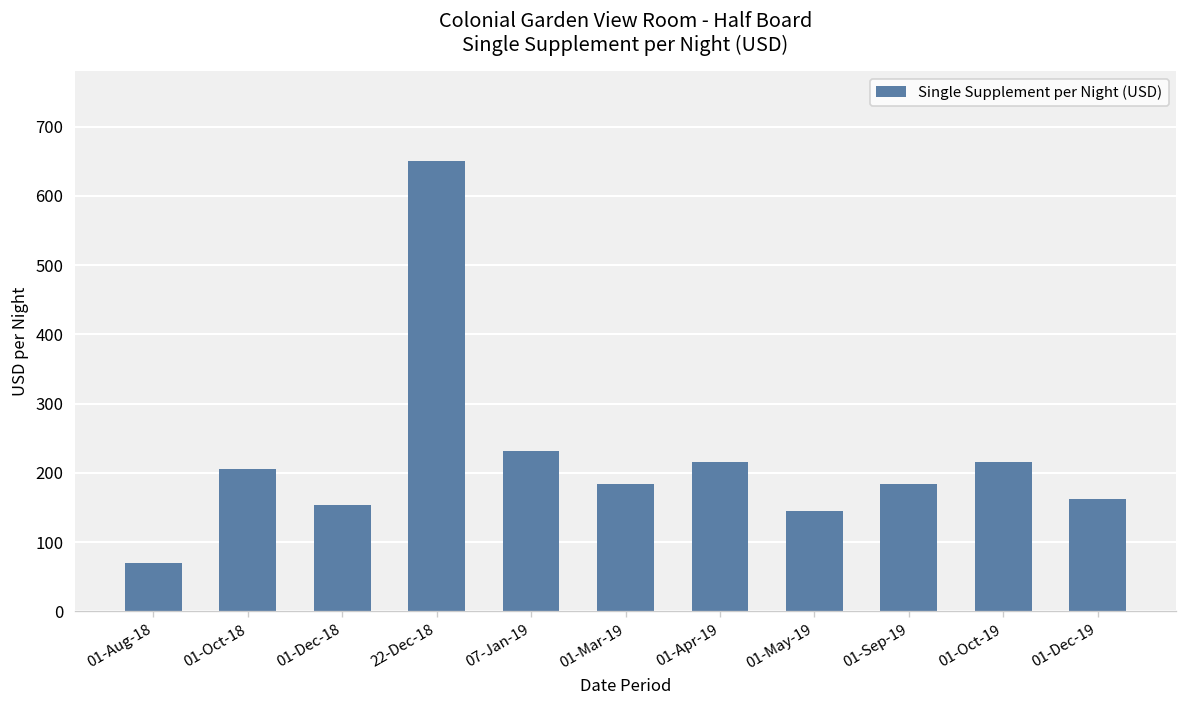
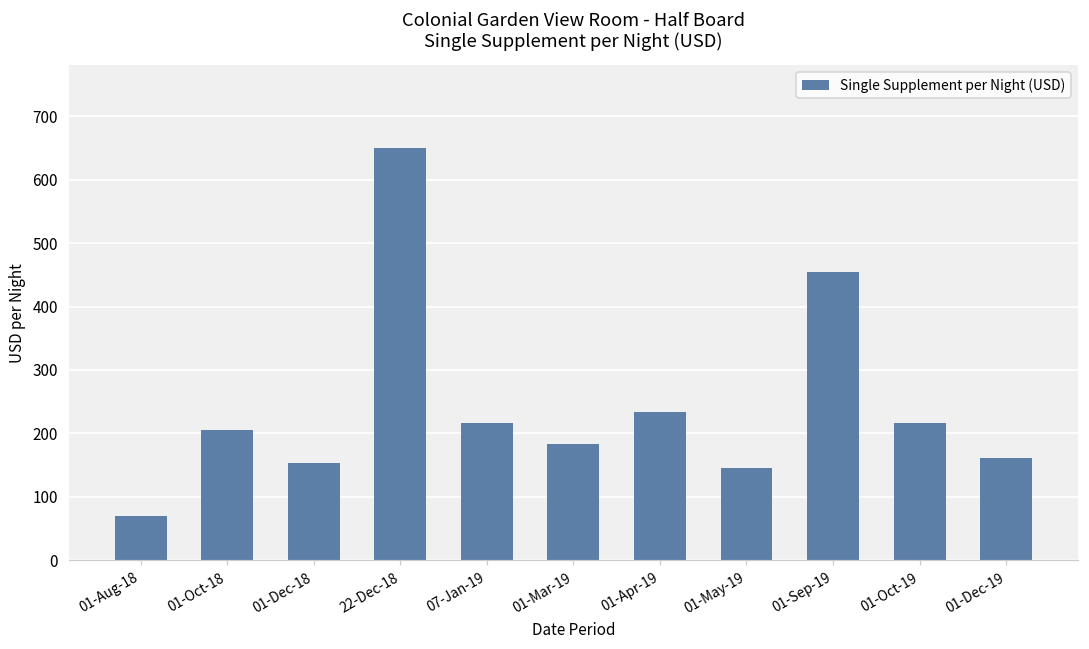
  {
    "01-Aug-18": 70,
    "01-Oct-18": 210,
    "01-Dec-18": 150,
    "22-Dec-18": 650,
-   "07-Jan-19": 230,
+   "07-Jan-19": 220,
    "01-Mar-19": 180,
-   "01-Apr-19": 220,
+   "01-Apr-19": 230,
    "01-May-19": 150,
-   "01-Sep-19": 180,
+   "01-Sep-19": 450,
    "01-Oct-19": 220,
    "01-Dec-19": 160
  }
